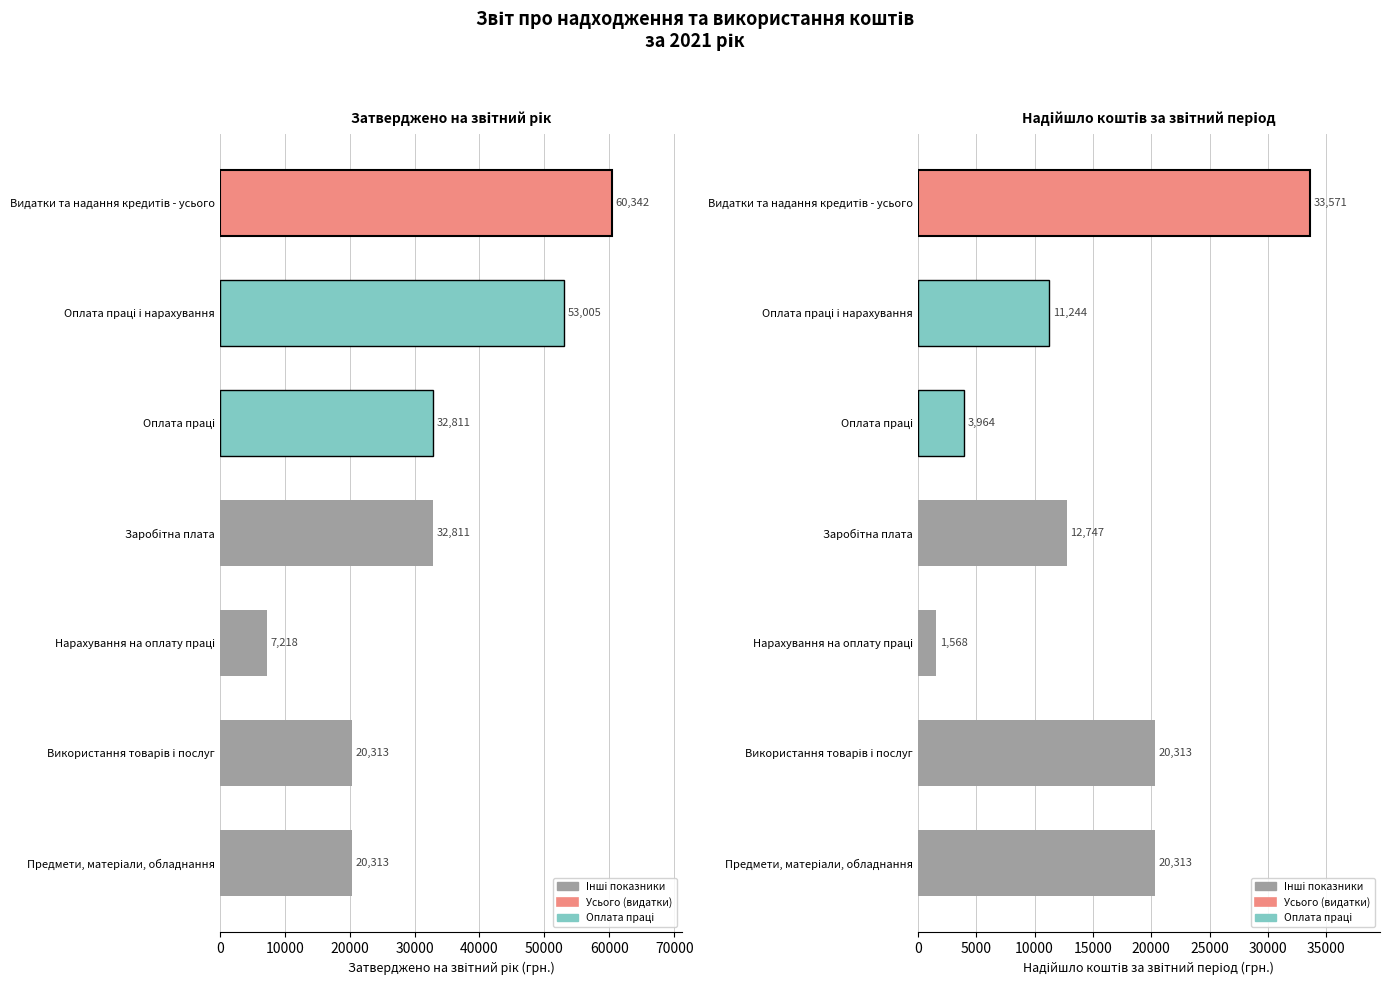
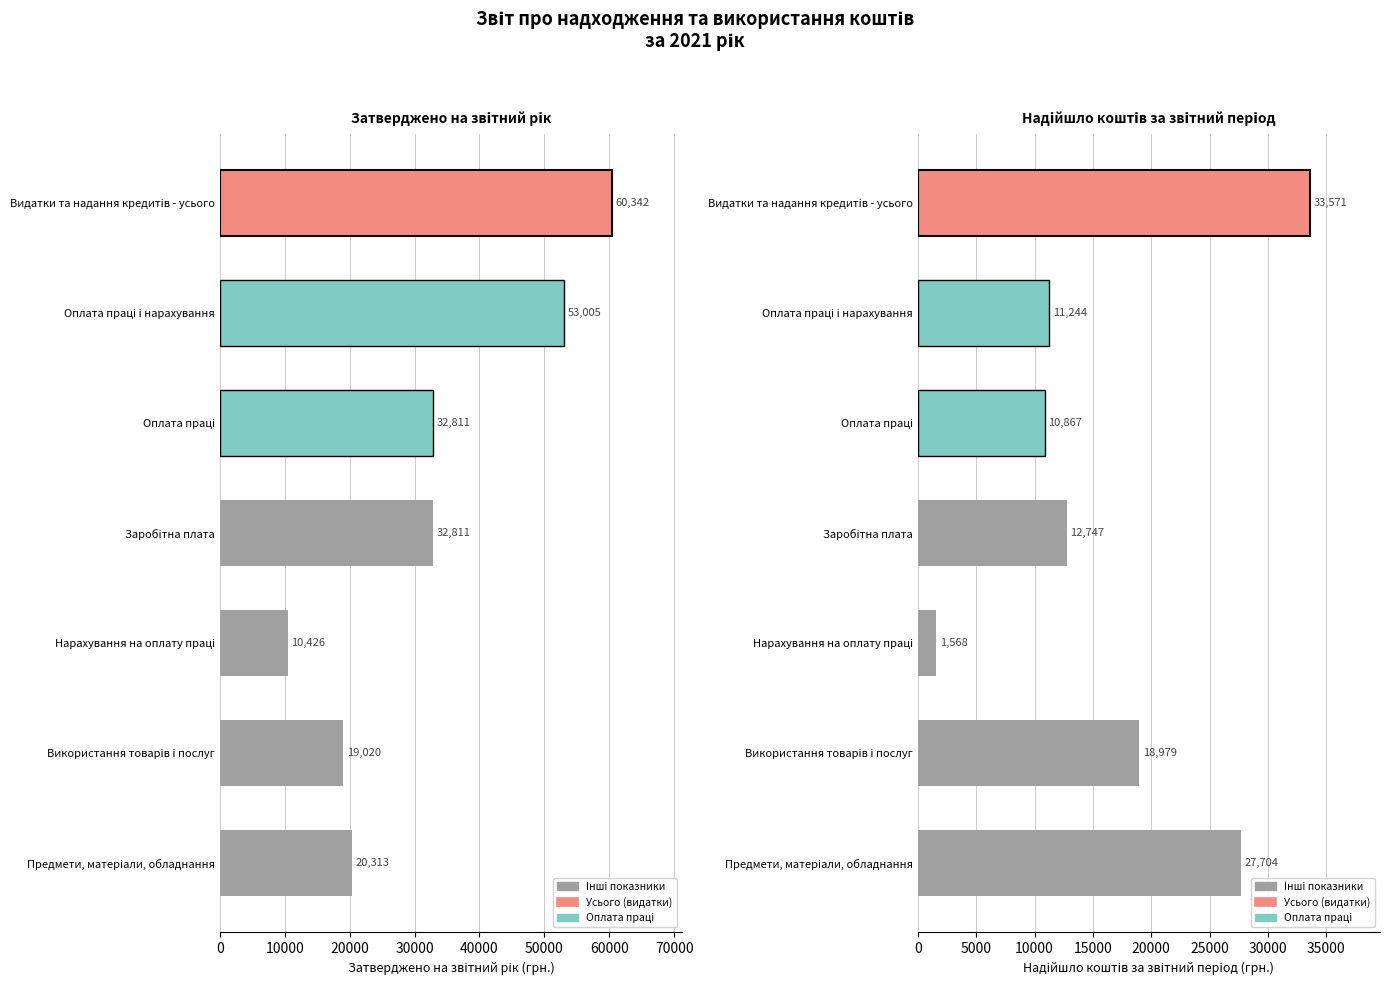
  {
    "Затверджено на звітний рік": {
      "Видатки та надання кредитів - усього": "60,342",
      "Оплата праці і нарахування": "53,005",
      "Оплата праці": "32,811",
      "Заробітна плата": "32,811",
-     "Нарахування на оплату праці": "7,218",
-     "Використання товарів і послуг": "20,313",
+     "Нарахування на оплату праці": "10,426",
+     "Використання товарів і послуг": "19,020",
      "Предмети, матеріали, обладнання": "20,313"
    },
    "Надійшло коштів за звітний період": {
      "Видатки та надання кредитів - усього": "33,571",
      "Оплата праці і нарахування": "11,244",
-     "Оплата праці": "3,964",
+     "Оплата праці": "10,867",
      "Заробітна плата": "12,747",
      "Нарахування на оплату праці": "1,568",
-     "Використання товарів і послуг": "20,313",
-     "Предмети, матеріали, обладнання": "20,313"
+     "Використання товарів і послуг": "18,979",
+     "Предмети, матеріали, обладнання": "27,704"
    }
  }
